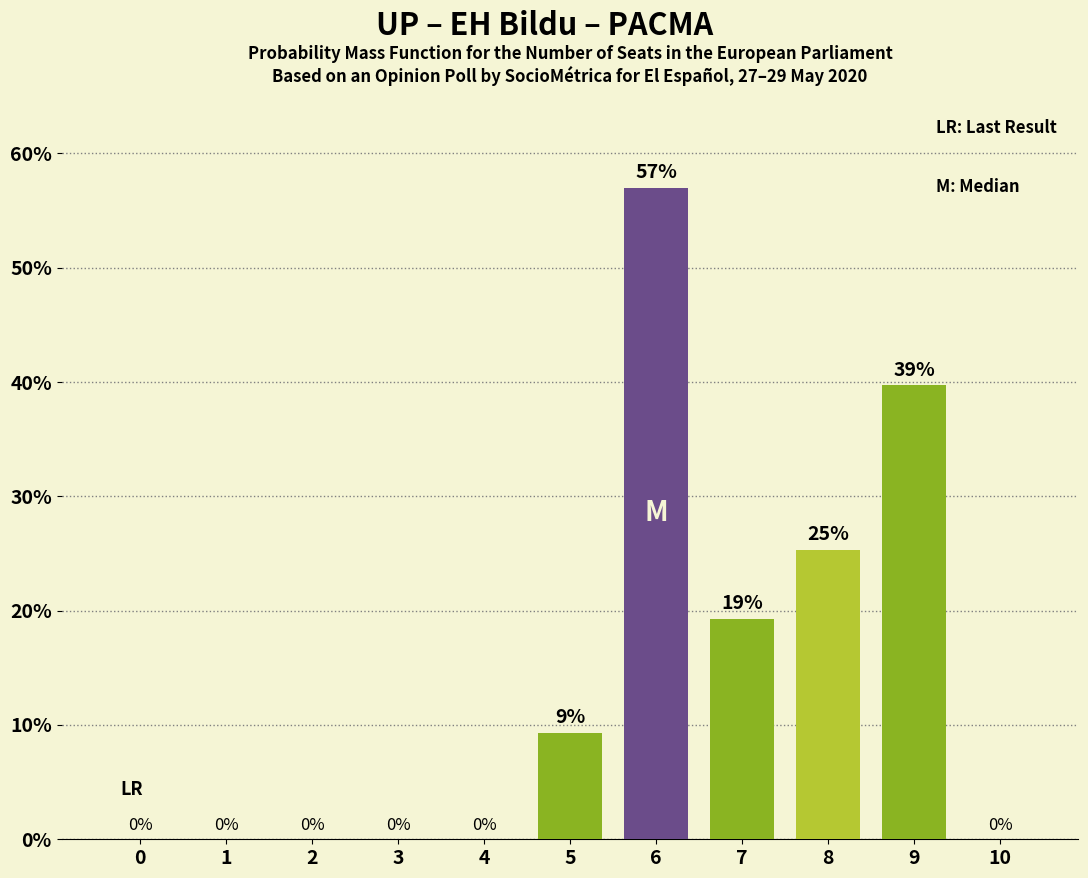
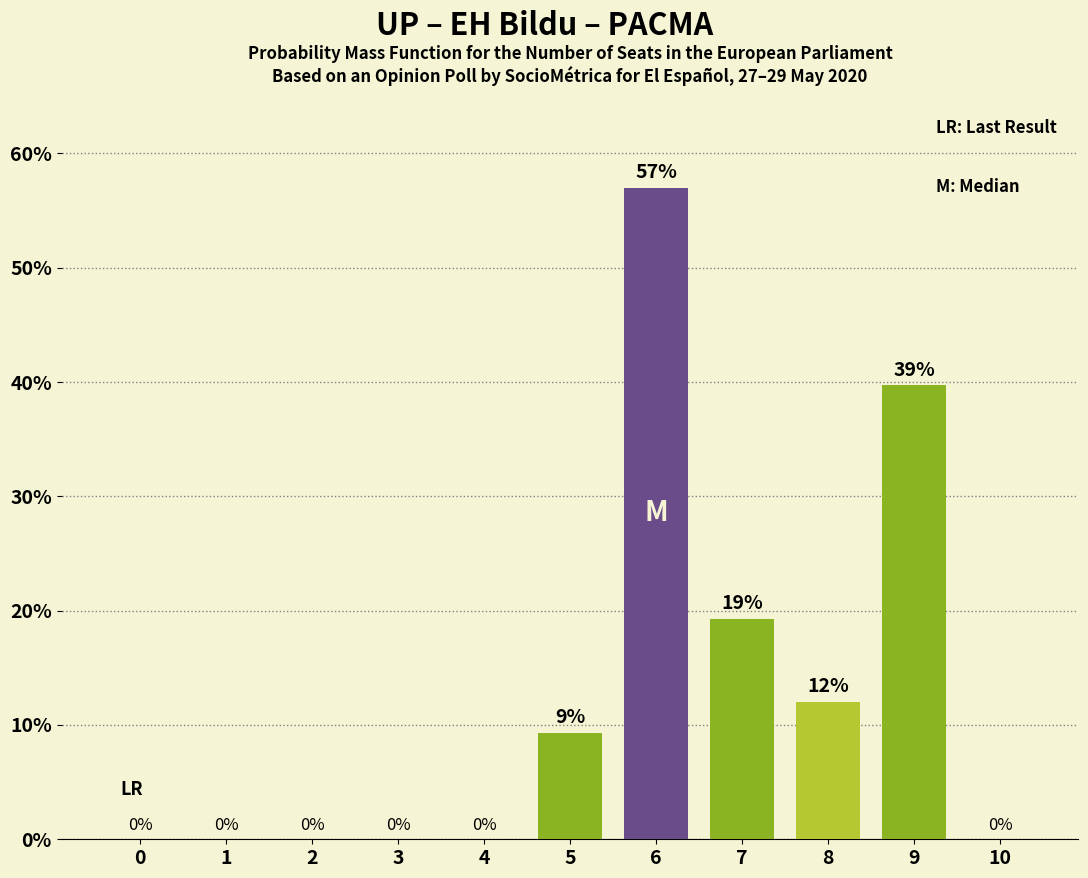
  {
    "0": "0%",
    "1": "0%",
    "2": "0%",
    "3": "0%",
    "4": "0%",
    "5": "9%",
    "6": "57%",
    "7": "19%",
-   "8": "25%",
+   "8": "12%",
    "10": "0%"
  }
